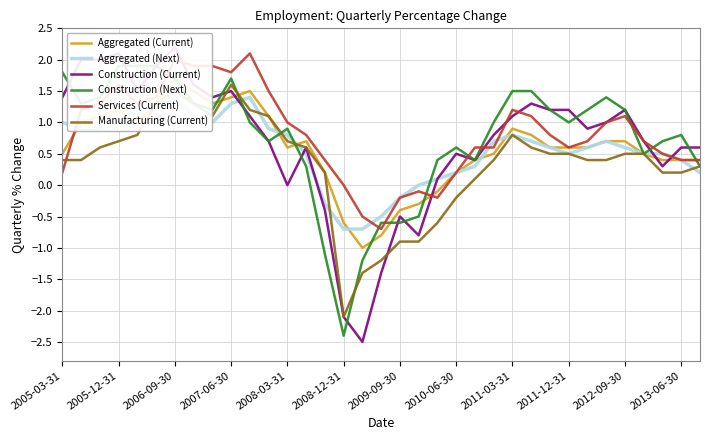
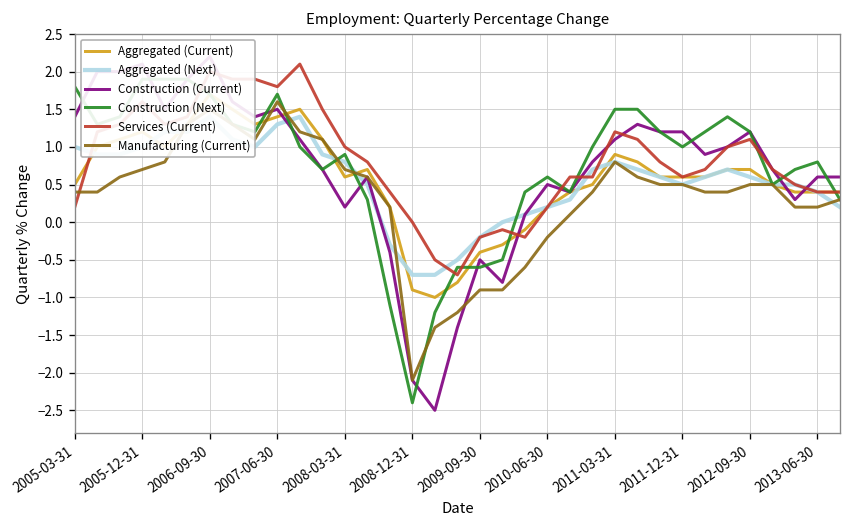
  {
    "Aggregated (Current)": {
      "2005-03-31": 0.5,
      "2007-06-30": 1.4,
      "2008-03-31": 0.6,
-     "2008-12-31": -0.6,
+     "2008-12-31": -0.9,
      "2009-09-30": -0.4,
      "2011-03-31": 0.9,
      "2012-09-30": 0.7
    },
    "Aggregated (Next)": {
      "2005-03-31": 1.0,
      "2007-06-30": 1.3,
      "2008-03-31": 0.8,
      "2008-12-31": -0.7,
      "2012-09-30": 0.6
    },
    "Construction (Current)": {
      "2005-03-31": 1.4,
      "2007-06-30": 1.5,
-     "2008-03-31": 0.0,
+     "2008-03-31": 0.2,
      "2009-09-30": -0.5,
      "2010-06-30": 0.5,
      "2011-03-31": 1.1,
      "2011-12-31": 1.2,
      "2013-06-30": 0.6
    },
    "Construction (Next)": {
      "2005-03-31": 1.8,
      "2007-06-30": 1.7,
      "2008-03-31": 0.9,
      "2008-12-31": -2.4,
      "2009-09-30": -0.6,
      "2010-06-30": 0.6,
      "2011-03-31": 1.5,
      "2011-12-31": 1.0,
      "2013-06-30": 0.8
    },
    "Services (Current)": {
      "2005-03-31": 0.2,
      "2007-06-30": 1.8,
      "2008-03-31": 1.0,
      "2008-12-31": 0.0,
      "2011-03-31": 1.2,
      "2012-09-30": 1.1
    },
    "Manufacturing (Current)": {
      "2005-03-31": 0.4,
      "2005-12-31": 0.7,
      "2007-06-30": 1.6,
      "2008-03-31": 0.7,
      "2009-09-30": -0.9,
      "2010-06-30": -0.2,
      "2012-09-30": 0.5,
      "2013-06-30": 0.2
    }
  }
